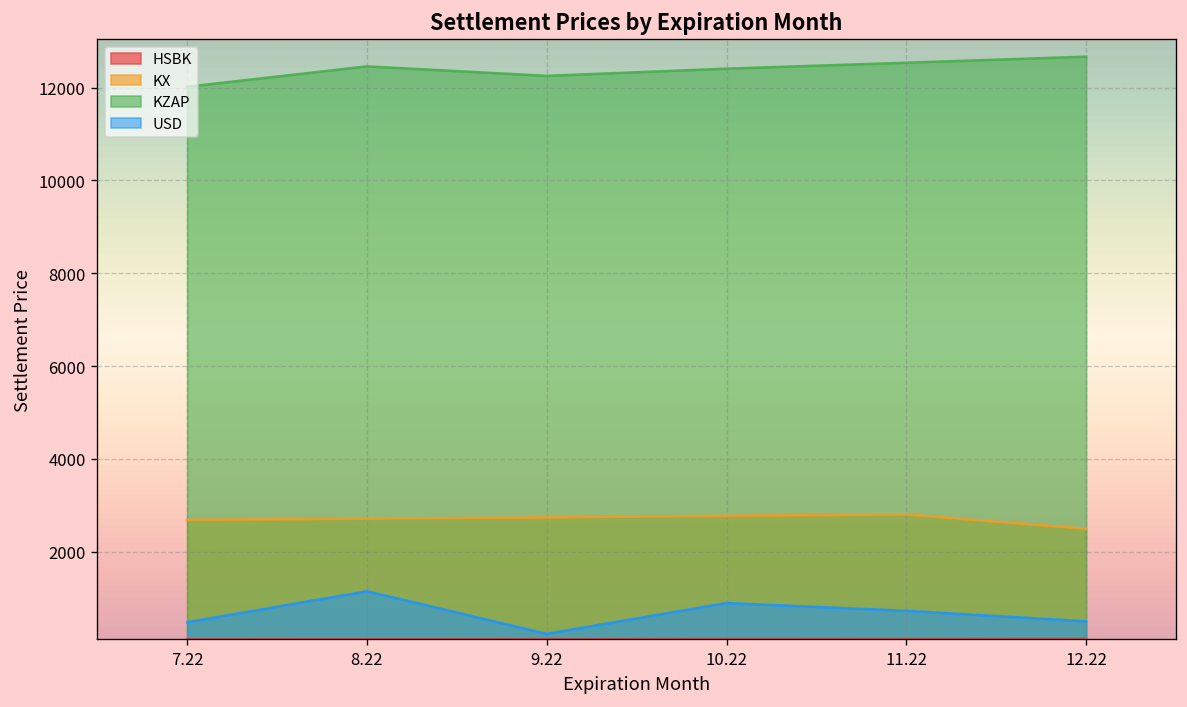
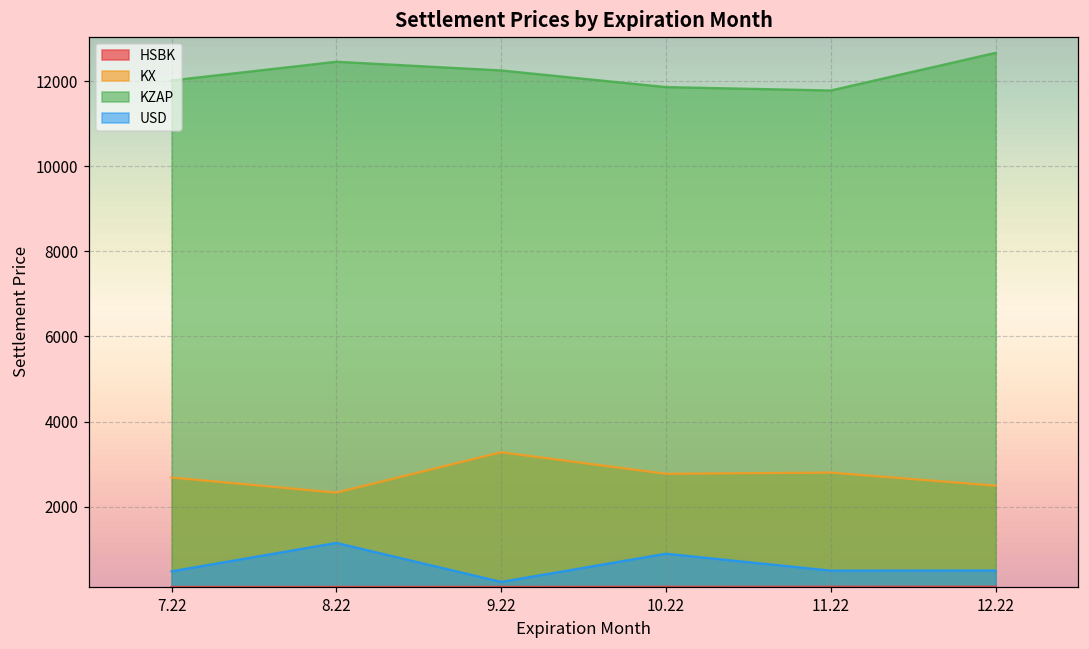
  {
    "HSBK": {
      "7.22": 100,
      "8.22": 100,
      "9.22": 100,
      "10.22": 100,
      "11.22": 100,
      "12.22": 100
    },
    "KX": {
      "7.22": 2700,
-     "8.22": 2700,
-     "9.22": 2700,
+     "8.22": 2300,
+     "9.22": 3300,
      "10.22": 2800,
      "11.22": 2800,
      "12.22": 2500
    },
    "KZAP": {
      "8.22": 12500,
      "9.22": 12300,
-     "10.22": 12400,
-     "11.22": 12500,
+     "10.22": 11900,
+     "11.22": 11800,
      "12.22": 12700
    },
    "USD": {
      "7.22": 500,
      "8.22": 1100,
      "9.22": 200,
      "10.22": 900,
-     "11.22": 700,
+     "11.22": 500,
      "12.22": 500
    }
  }
